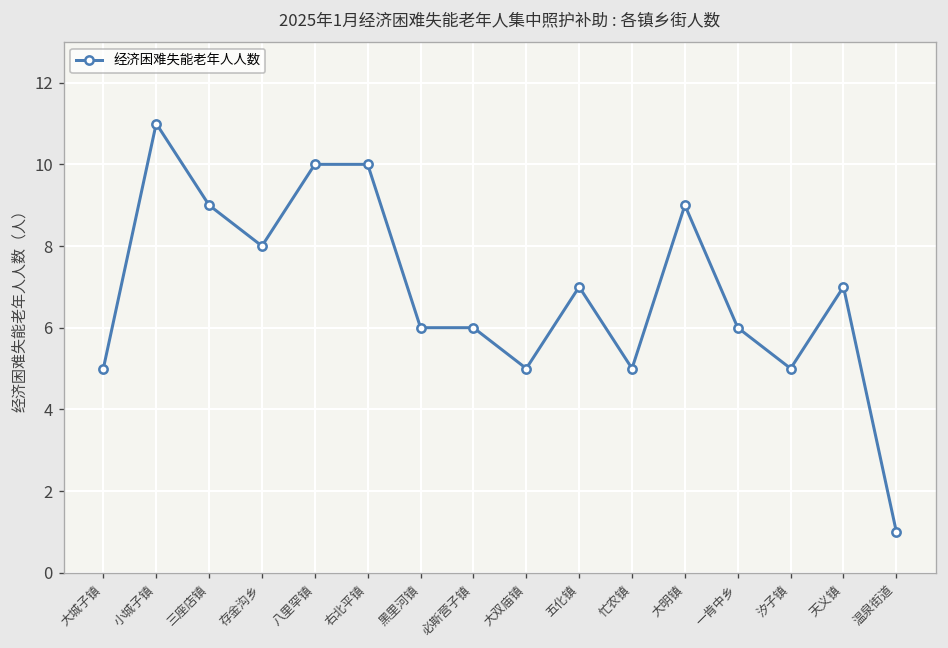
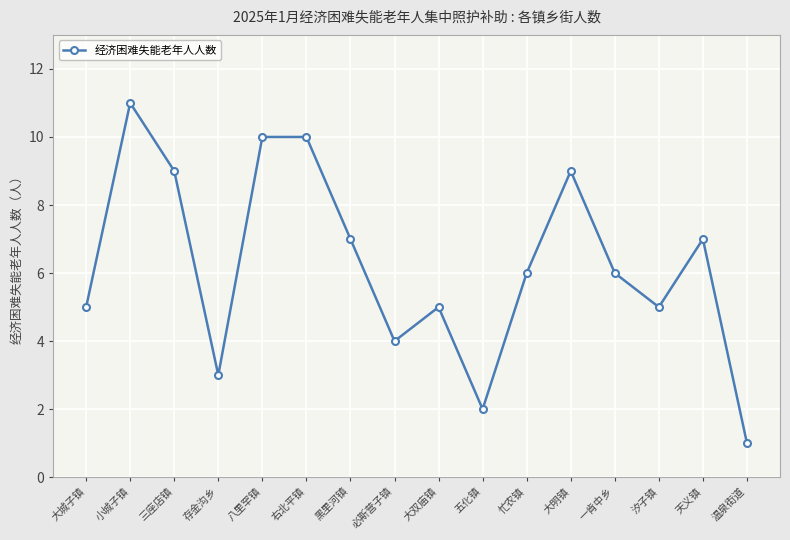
  {
    "大城子镇": 5,
    "小城子镇": 11,
    "三座店镇": 9,
-   "存金沟乡": 8,
+   "存金沟乡": 3,
    "八里罕镇": 10,
    "右北平镇": 10,
-   "黑里河镇": 6,
-   "必斯营子镇": 6,
+   "黑里河镇": 7,
+   "必斯营子镇": 4,
    "大双庙镇": 5,
-   "五化镇": 7,
-   "忙农镇": 5,
+   "五化镇": 2,
+   "忙农镇": 6,
    "大明镇": 9,
    "一肯中乡": 6,
    "汐子镇": 5,
    "天义镇": 7,
    "温泉街道": 1
  }
